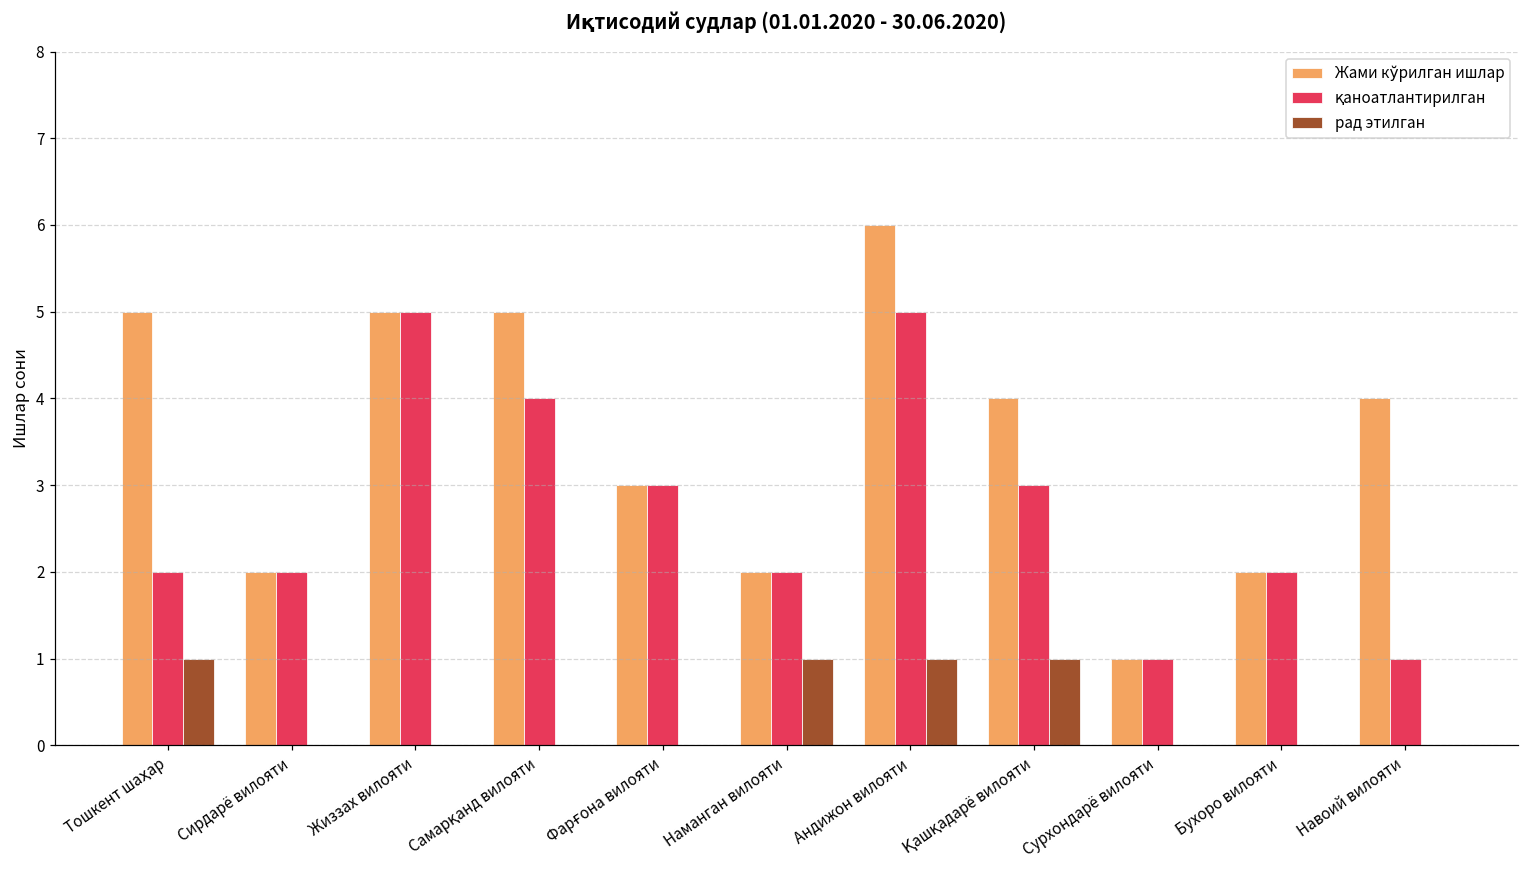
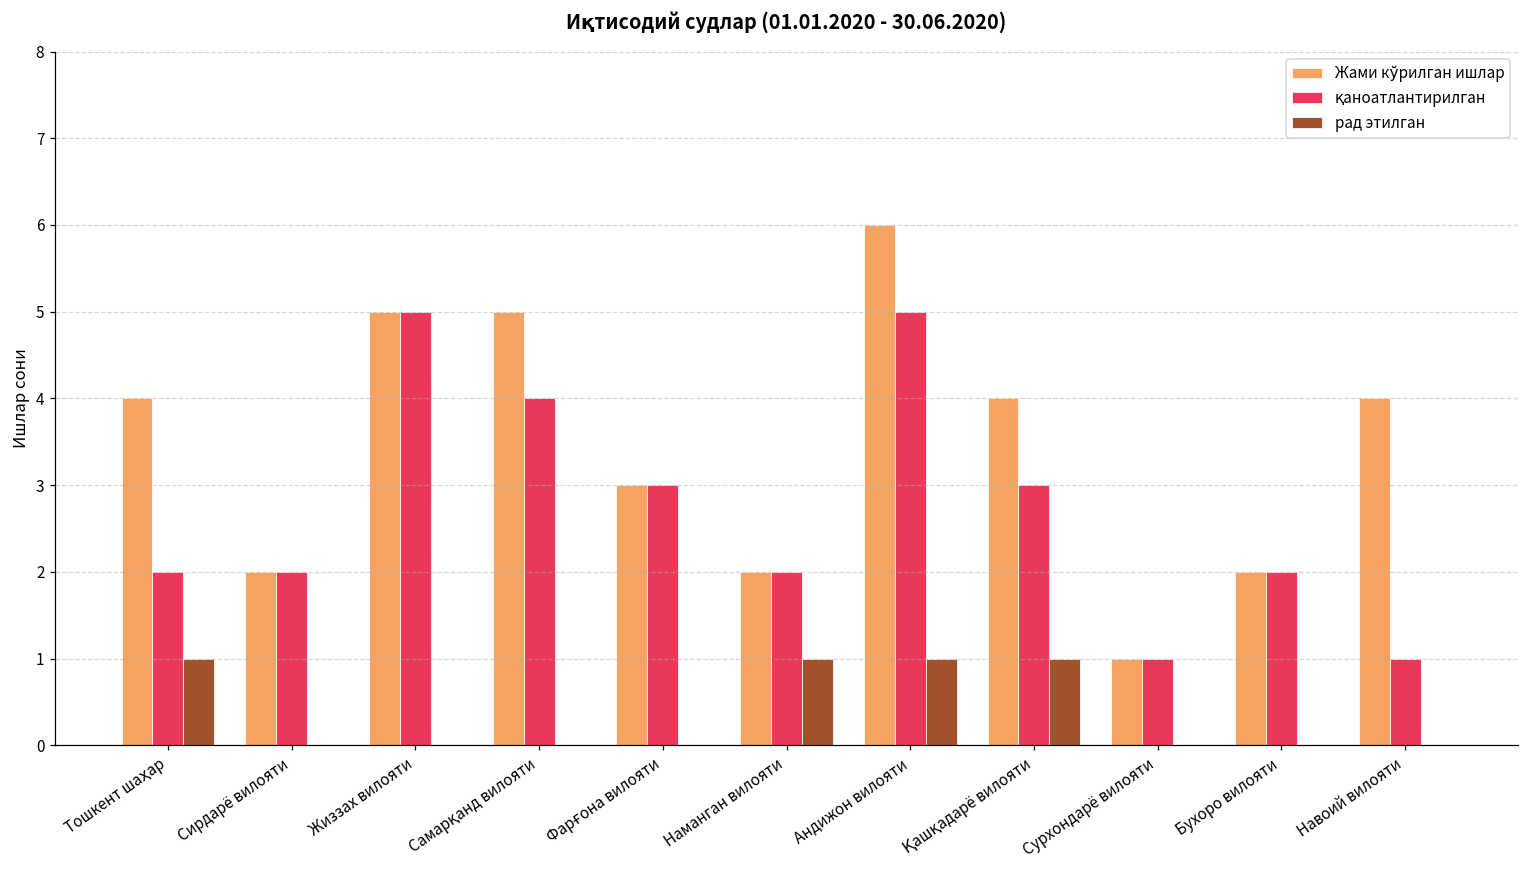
  {
    "Жами кўрилган ишлар": {
-     "Тошкент шаҳар": 5,
+     "Тошкент шаҳар": 4,
      "Сирдарё вилояти": 2,
      "Жиззах вилояти": 5,
      "Самарқанд вилояти": 5,
      "Фарғона вилояти": 3,
      "Наманган вилояти": 2,
      "Андижон вилояти": 6,
      "Қашқадарё вилояти": 4,
      "Сурхондарё вилояти": 1,
      "Бухоро вилояти": 2,
      "Навоий вилояти": 4
    },
    "қаноатлантирилган": {
      "Тошкент шаҳар": 2,
      "Сирдарё вилояти": 2,
      "Жиззах вилояти": 5,
      "Самарқанд вилояти": 4,
      "Фарғона вилояти": 3,
      "Наманган вилояти": 2,
      "Андижон вилояти": 5,
      "Қашқадарё вилояти": 3,
      "Сурхондарё вилояти": 1,
      "Бухоро вилояти": 2,
      "Навоий вилояти": 1
    },
    "рад этилган": {
      "Тошкент шаҳар": 1,
      "Сирдарё вилояти": 0,
      "Жиззах вилояти": 0,
      "Самарқанд вилояти": 0,
      "Фарғона вилояти": 0,
      "Наманган вилояти": 1,
      "Андижон вилояти": 1,
      "Қашқадарё вилояти": 1,
      "Сурхондарё вилояти": 0,
      "Бухоро вилояти": 0,
      "Навоий вилояти": 0
    }
  }
